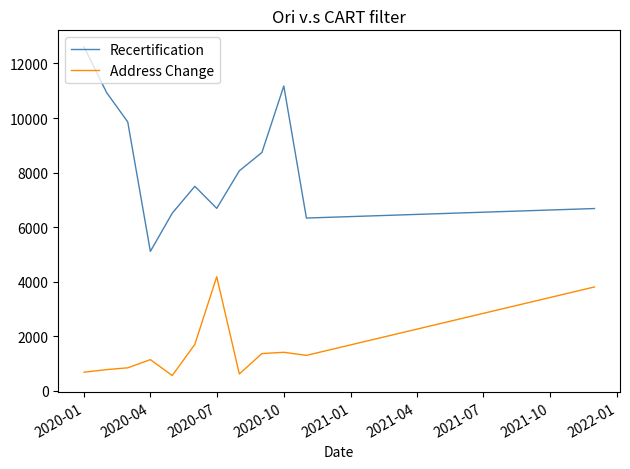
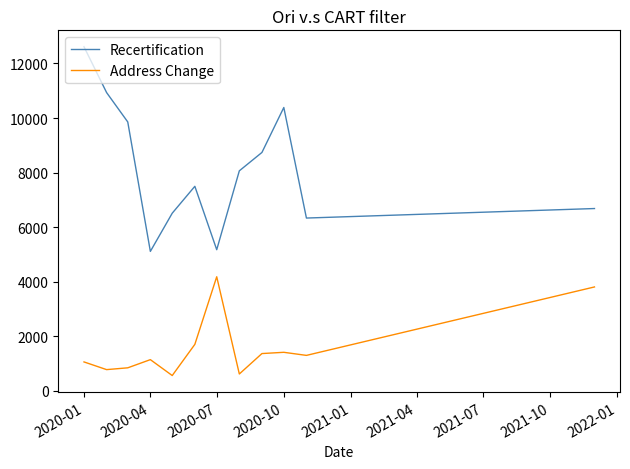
  {
    "Recertification": {
      "2020-04": 5100,
-     "2020-07": 6700,
-     "2020-10": 11200
+     "2020-07": 5200,
+     "2020-10": 10400
    },
    "Address Change": {
-     "2020-01": 700,
+     "2020-01": 1100,
      "2020-04": 1100,
      "2020-07": 4200,
      "2020-10": 1400
    }
  }
